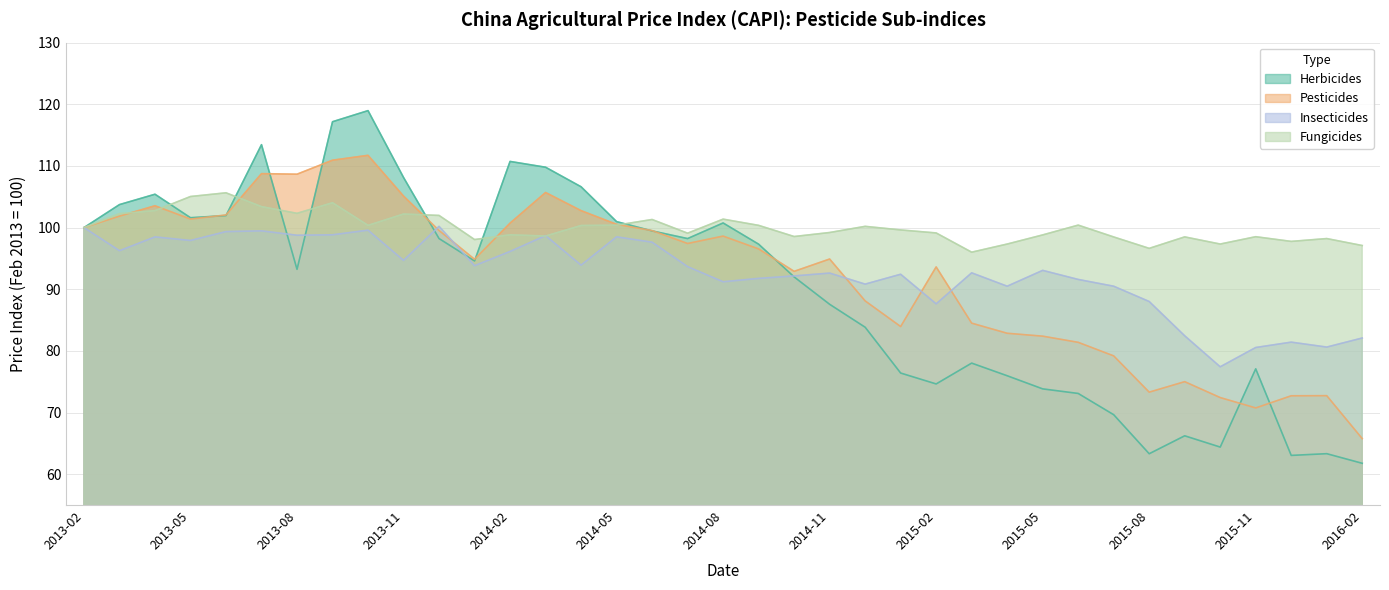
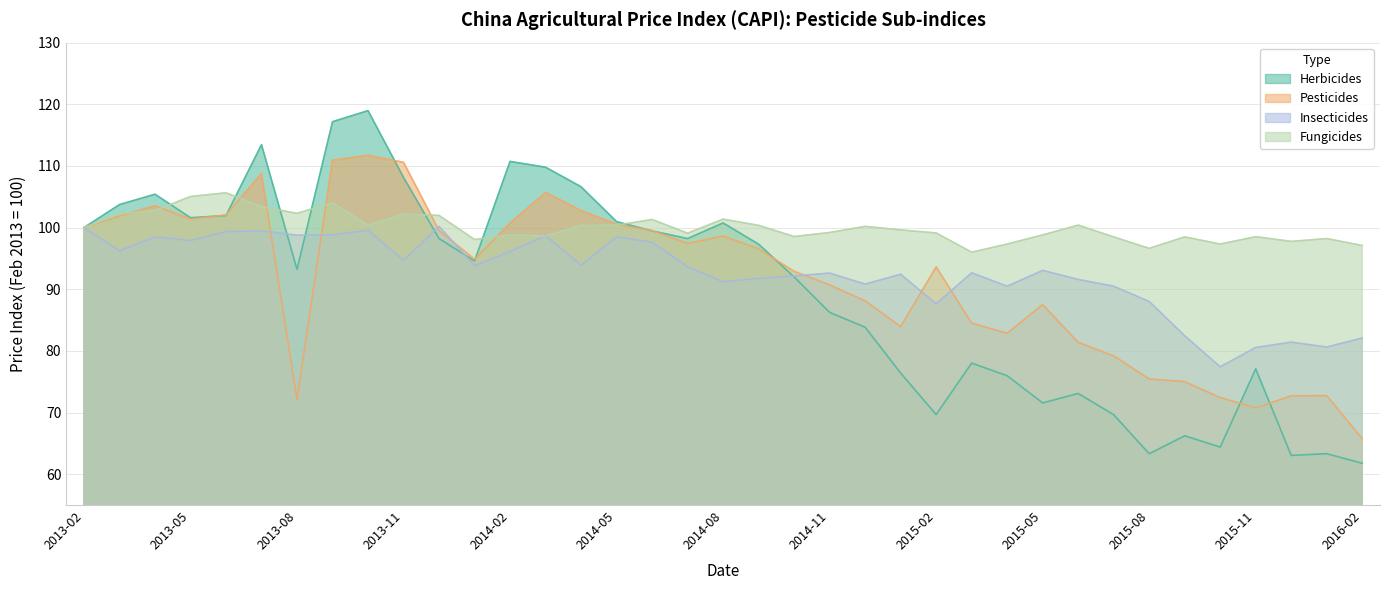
  {
    "Herbicides": {
      "2013-08": 93,
      "2013-11": 108,
      "2014-02": 111,
      "2014-05": 101,
      "2014-08": 101,
-     "2014-11": 88,
-     "2015-02": 75,
-     "2015-05": 74,
+     "2014-11": 86,
+     "2015-02": 70,
+     "2015-05": 72,
      "2015-08": 63,
      "2015-11": 77,
      "2016-02": 62
    },
    "Pesticides": {
-     "2013-08": 109,
-     "2013-11": 105,
+     "2013-08": 72,
+     "2013-11": 111,
      "2014-02": 101,
      "2014-08": 99,
-     "2014-11": 95,
+     "2014-11": 91,
      "2015-02": 94,
-     "2015-05": 82,
-     "2015-08": 73,
+     "2015-05": 88,
+     "2015-08": 75,
      "2015-11": 71,
      "2016-02": 66
    }
  }
